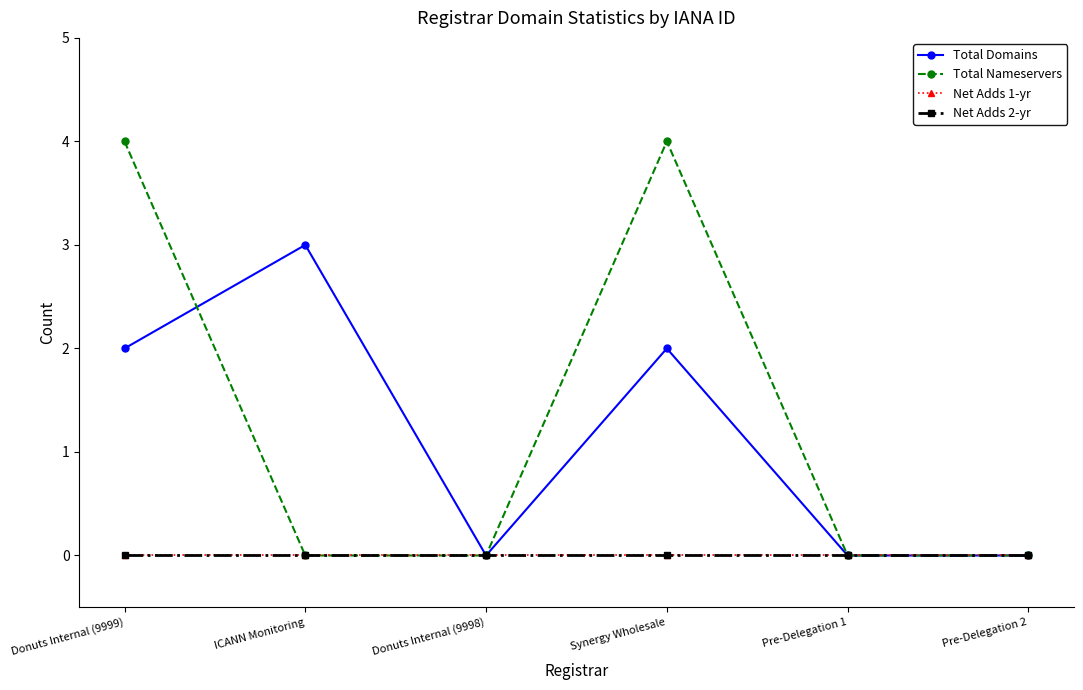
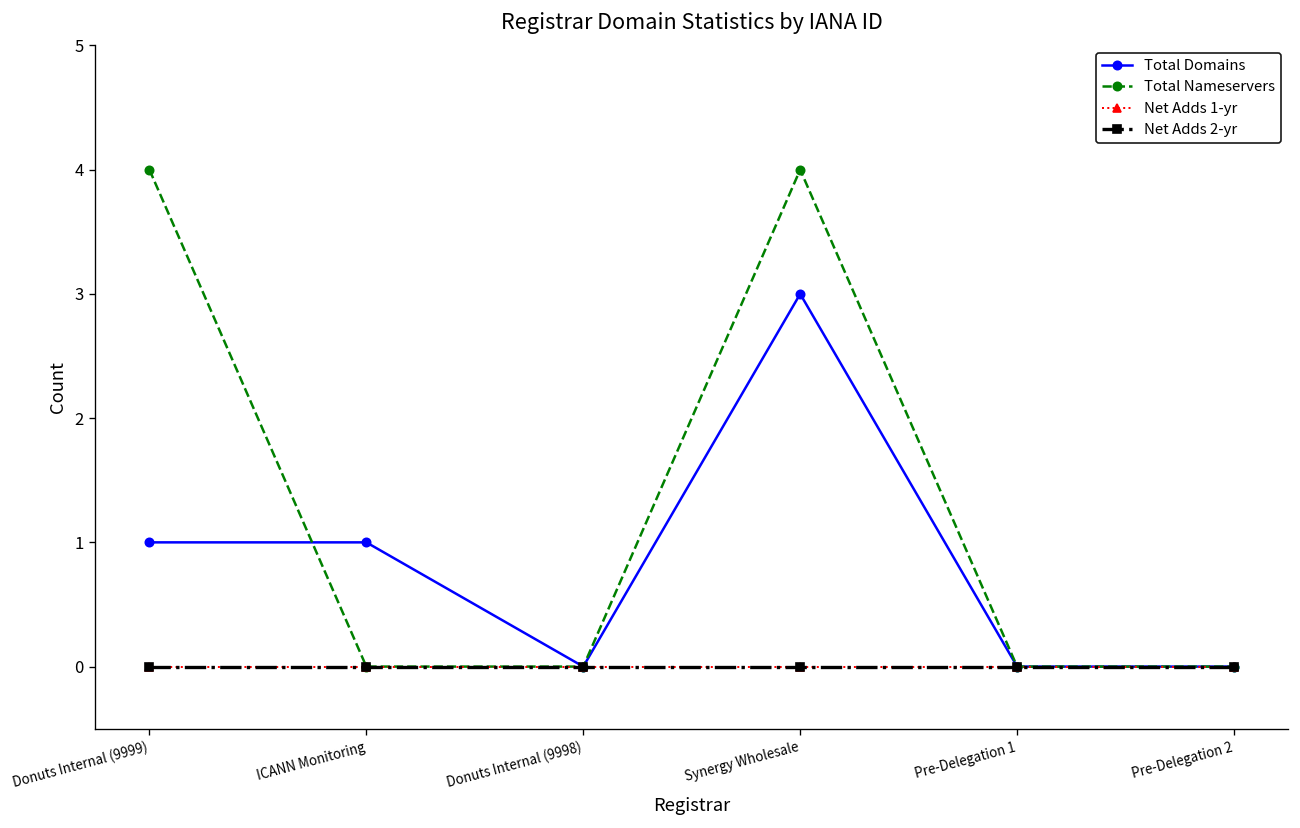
  {
    "Total Domains": {
-     "Donuts Internal (9999)": 2,
-     "ICANN Monitoring": 3,
-     "Synergy Wholesale": 2
+     "Donuts Internal (9999)": 1,
+     "ICANN Monitoring": 1,
+     "Synergy Wholesale": 3
    },
    "Total Nameservers": {
      "Donuts Internal (9999)": 4,
      "Synergy Wholesale": 4
    },
    "Net Adds 2-yr": {
      "Donuts Internal (9999)": 0,
      "Synergy Wholesale": 0
    }
  }
